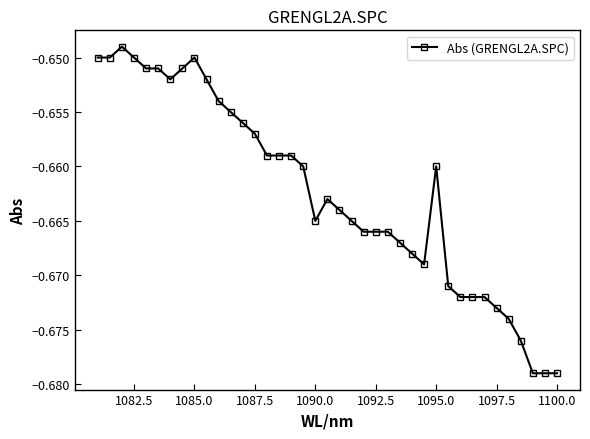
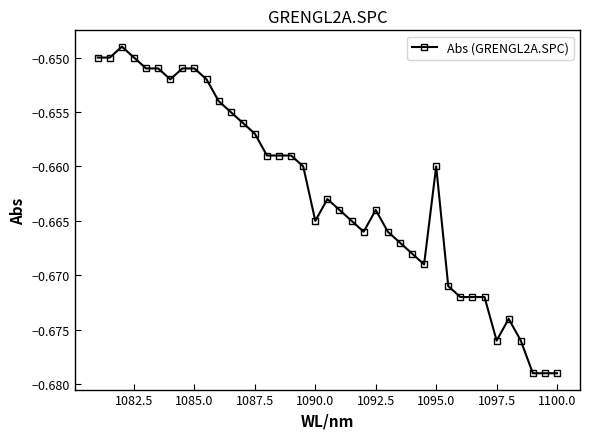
  {
    "1082.5": -0.650,
-   "1085.0": -0.650,
+   "1085.0": -0.651,
    "1087.5": -0.657,
    "1090.0": -0.665,
-   "1092.5": -0.666,
+   "1092.5": -0.664,
    "1095.0": -0.660,
-   "1097.5": -0.673,
+   "1097.5": -0.676,
    "1100.0": -0.679
  }
